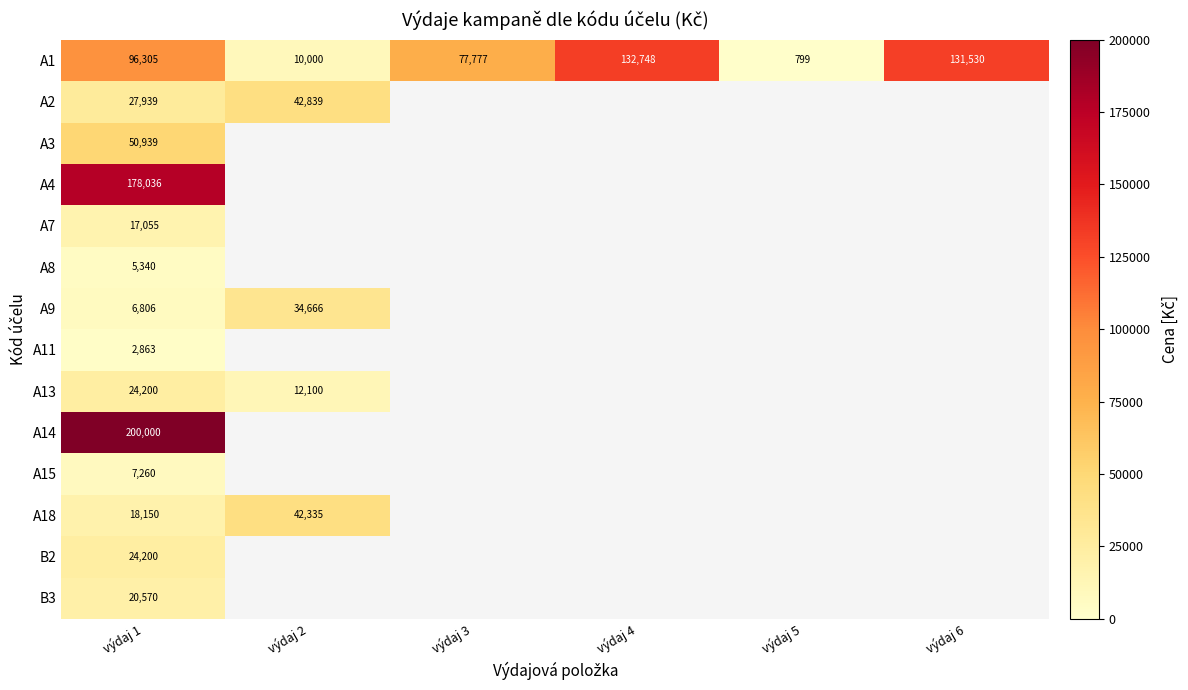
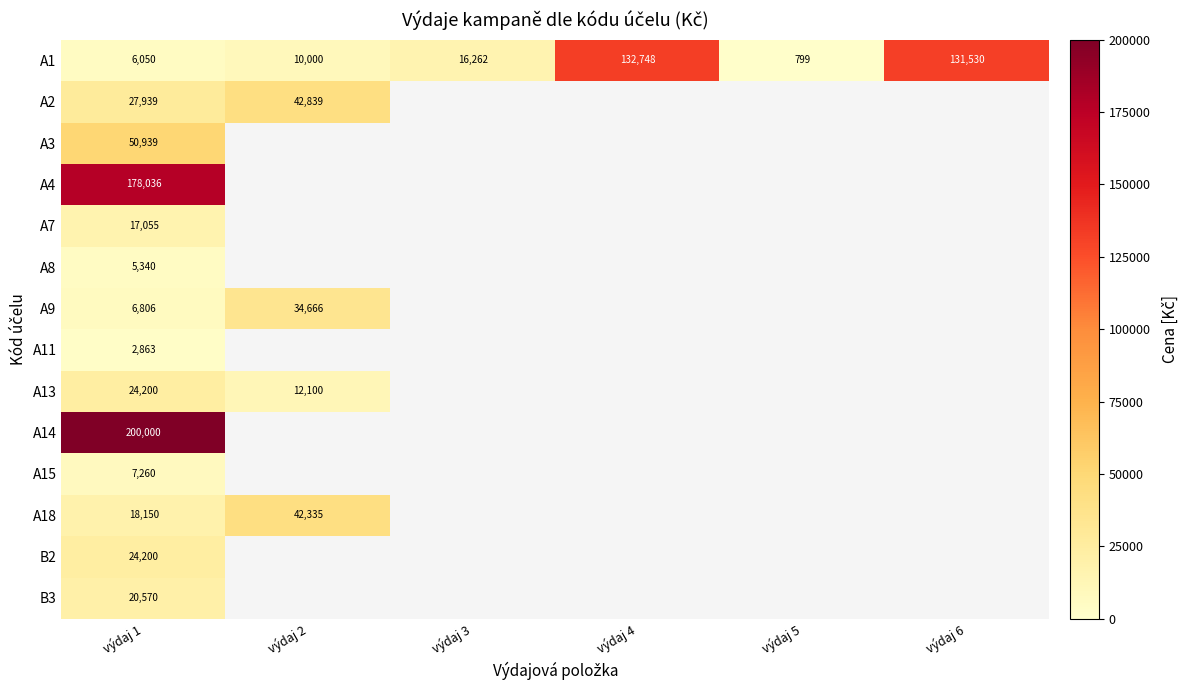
  {
    "A1": {
-     "výdaj 1": "96,305",
+     "výdaj 1": "6,050",
      "výdaj 2": "10,000",
-     "výdaj 3": "77,777",
+     "výdaj 3": "16,262",
      "výdaj 4": "132,748",
      "výdaj 5": "799",
      "výdaj 6": "131,530"
    },
    "A2": {
      "výdaj 1": "27,939",
      "výdaj 2": "42,839"
    },
    "A3": {
      "výdaj 1": "50,939"
    },
    "A4": {
      "výdaj 1": "178,036"
    },
    "A7": {
      "výdaj 1": "17,055"
    },
    "A8": {
      "výdaj 1": "5,340"
    },
    "A9": {
      "výdaj 1": "6,806",
      "výdaj 2": "34,666"
    },
    "A11": {
      "výdaj 1": "2,863"
    },
    "A13": {
      "výdaj 1": "24,200",
      "výdaj 2": "12,100"
    },
    "A14": {
      "výdaj 1": "200,000"
    },
    "A15": {
      "výdaj 1": "7,260"
    },
    "A18": {
      "výdaj 1": "18,150",
      "výdaj 2": "42,335"
    },
    "B2": {
      "výdaj 1": "24,200"
    },
    "B3": {
      "výdaj 1": "20,570"
    }
  }
